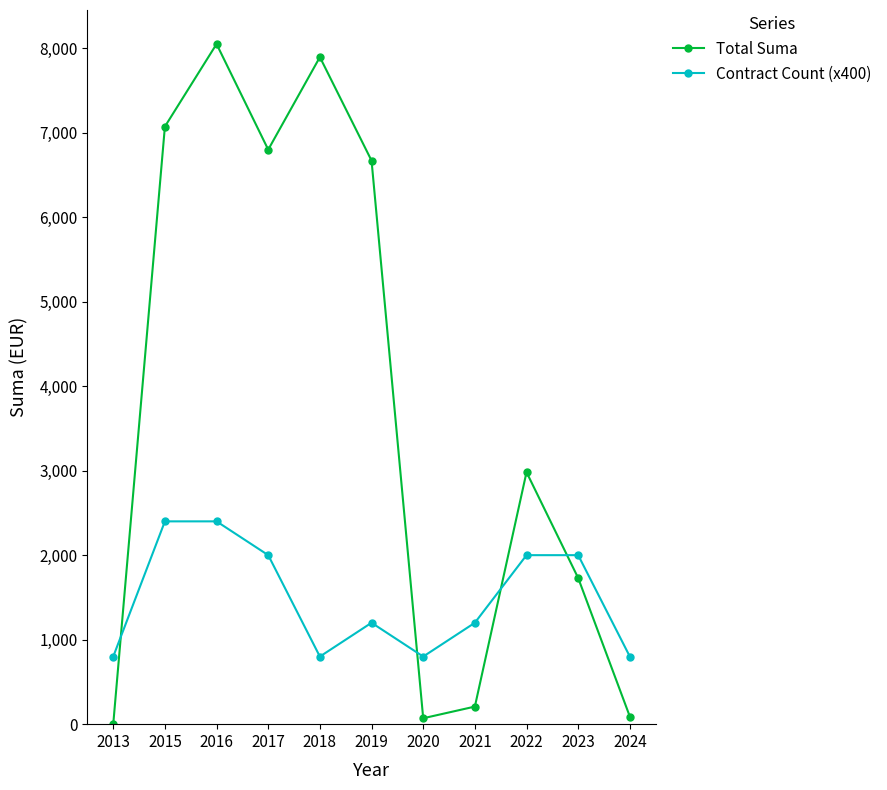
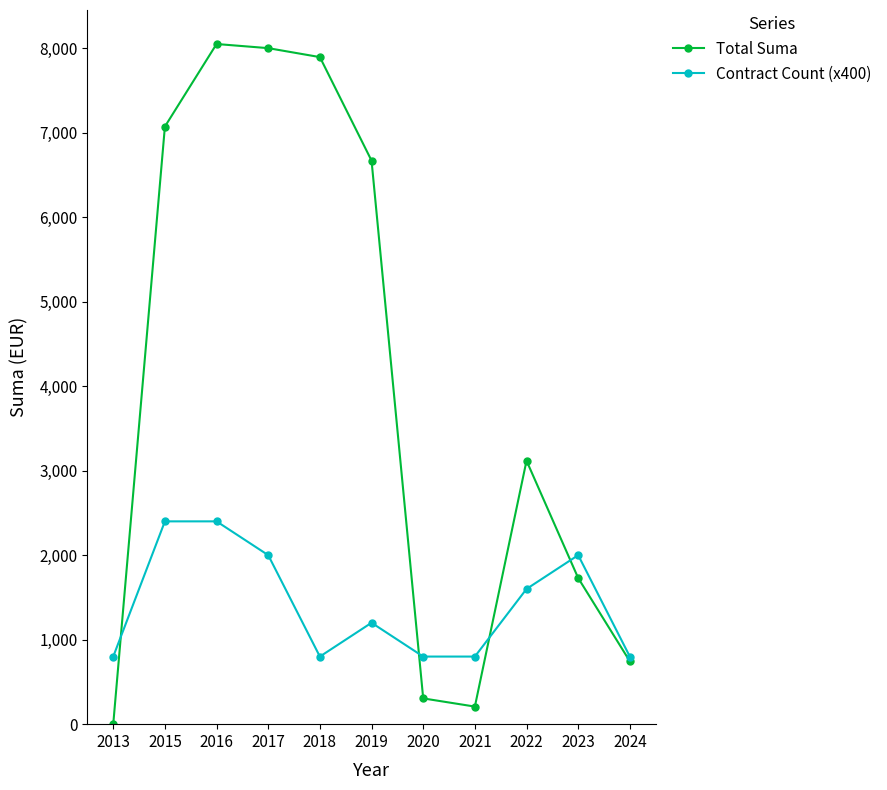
  {
    "Total Suma": {
      "2013": "0",
      "2015": "7,100",
      "2016": "8,000",
-     "2017": "6,800",
+     "2017": "8,000",
      "2018": "7,900",
      "2019": "6,700",
-     "2020": "100",
+     "2020": "300",
      "2021": "200",
-     "2022": "3,000",
+     "2022": "3,100",
      "2023": "1,700",
-     "2024": "100"
+     "2024": "700"
    },
    "Contract Count (x400)": {
      "2013": "800",
      "2015": "2,400",
      "2016": "2,400",
      "2017": "2,000",
      "2018": "800",
      "2019": "1,200",
      "2020": "800",
-     "2021": "1,200",
-     "2022": "2,000",
+     "2021": "800",
+     "2022": "1,600",
      "2023": "2,000",
      "2024": "800"
    }
  }
